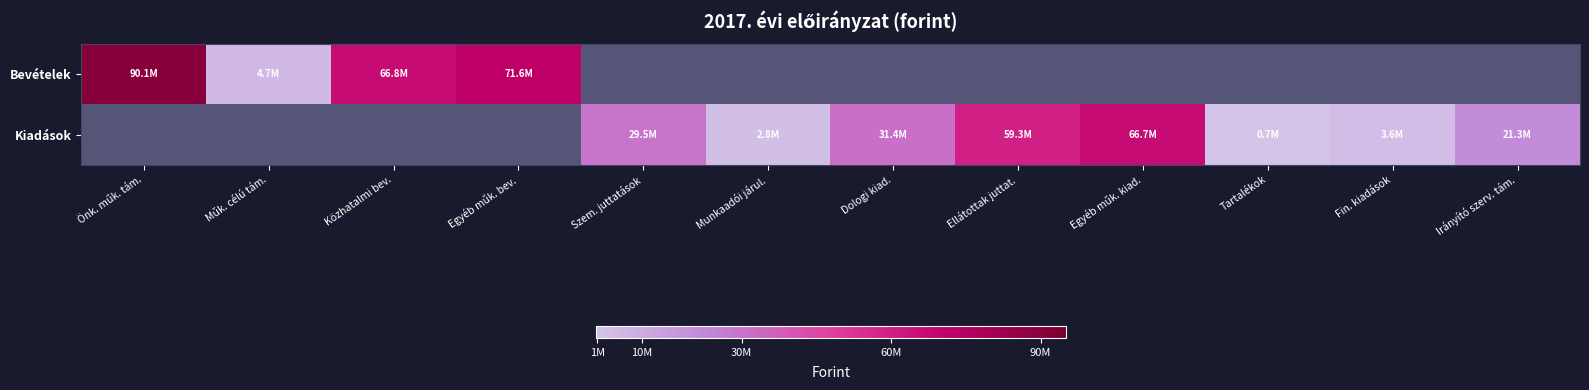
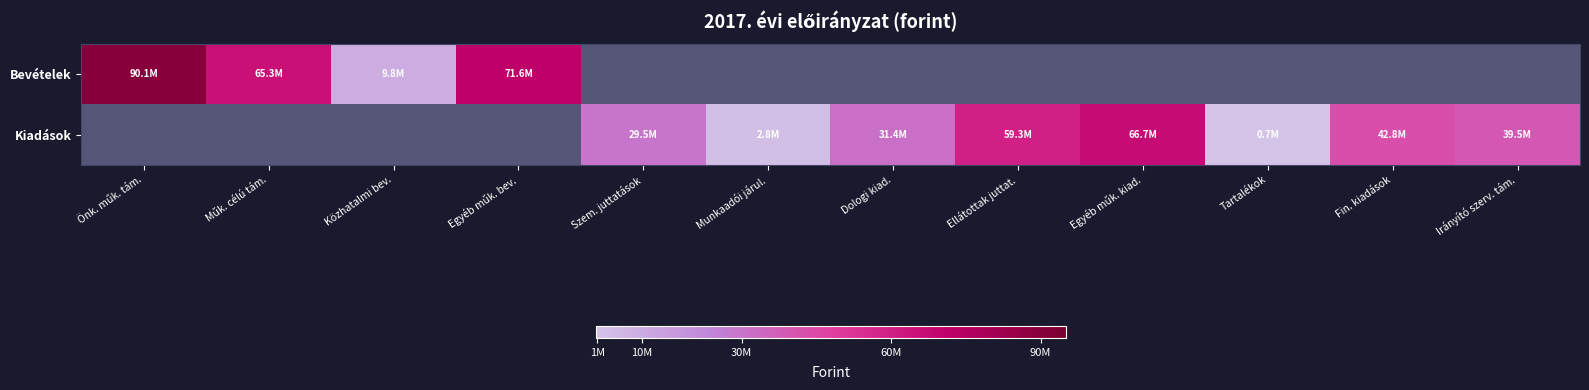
  {
    "Bevételek": {
      "Önk. műk. tám.": "90.1M",
-     "Műk. célú tám.": "4.7M",
-     "Közhatalmi bev.": "66.8M",
+     "Műk. célú tám.": "65.3M",
+     "Közhatalmi bev.": "9.8M",
      "Egyéb műk. bev.": "71.6M"
    },
    "Kiadások": {
      "Szem. juttatások": "29.5M",
      "Munkaadói járul.": "2.8M",
      "Dologi kiad.": "31.4M",
      "Ellátottak juttat.": "59.3M",
      "Egyéb műk. kiad.": "66.7M",
      "Tartalékok": "0.7M",
-     "Fin. kiadások": "3.6M",
-     "Irányító szerv. tám.": "21.3M"
+     "Fin. kiadások": "42.8M",
+     "Irányító szerv. tám.": "39.5M"
    }
  }
